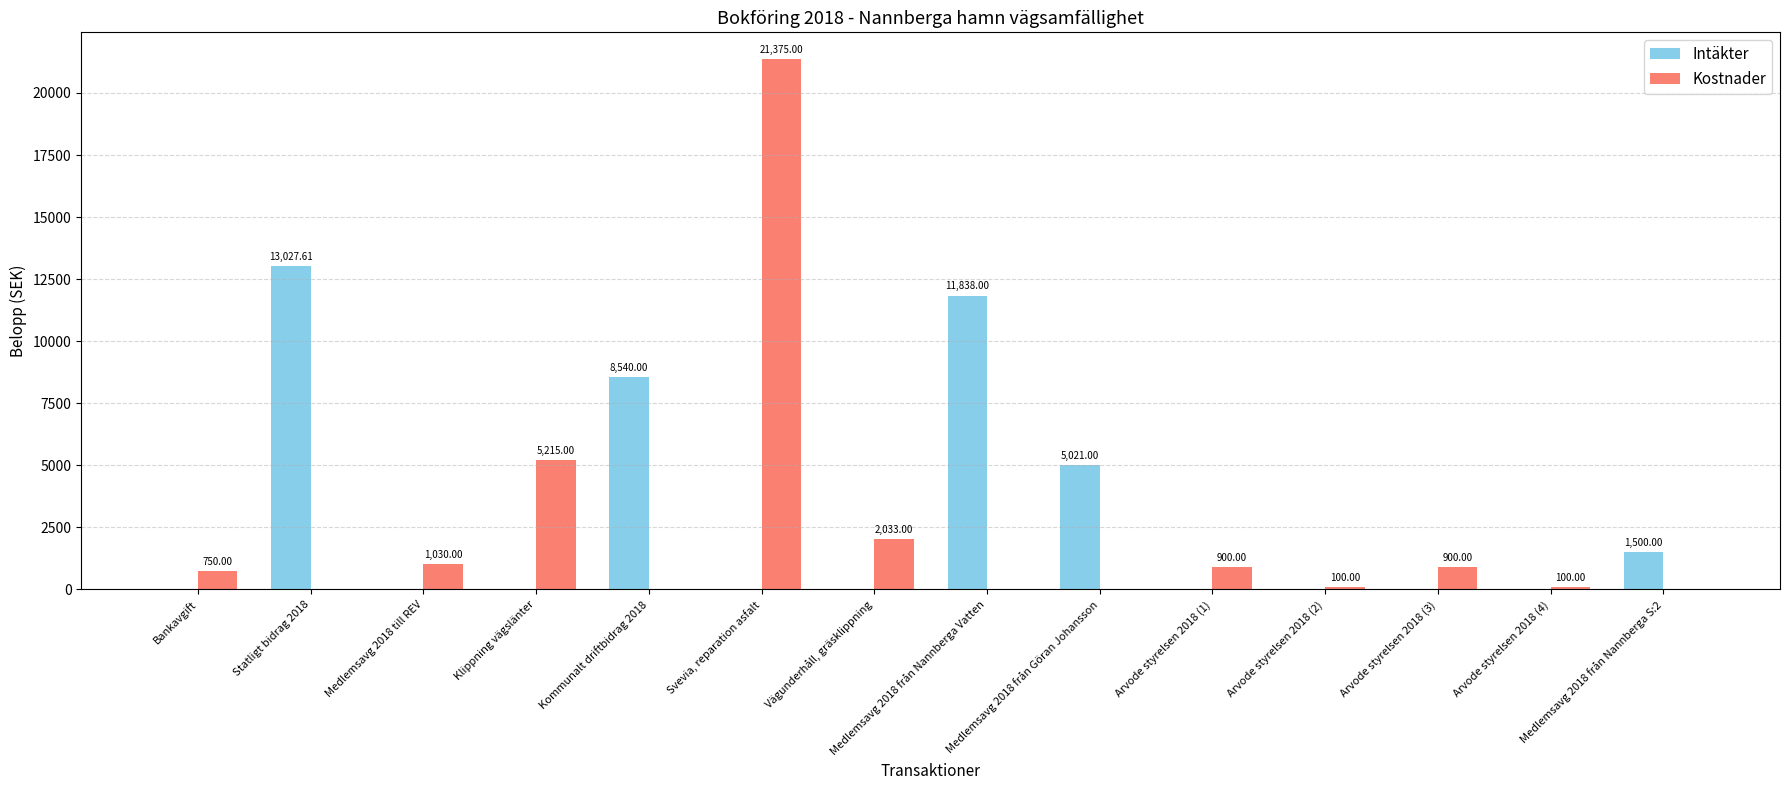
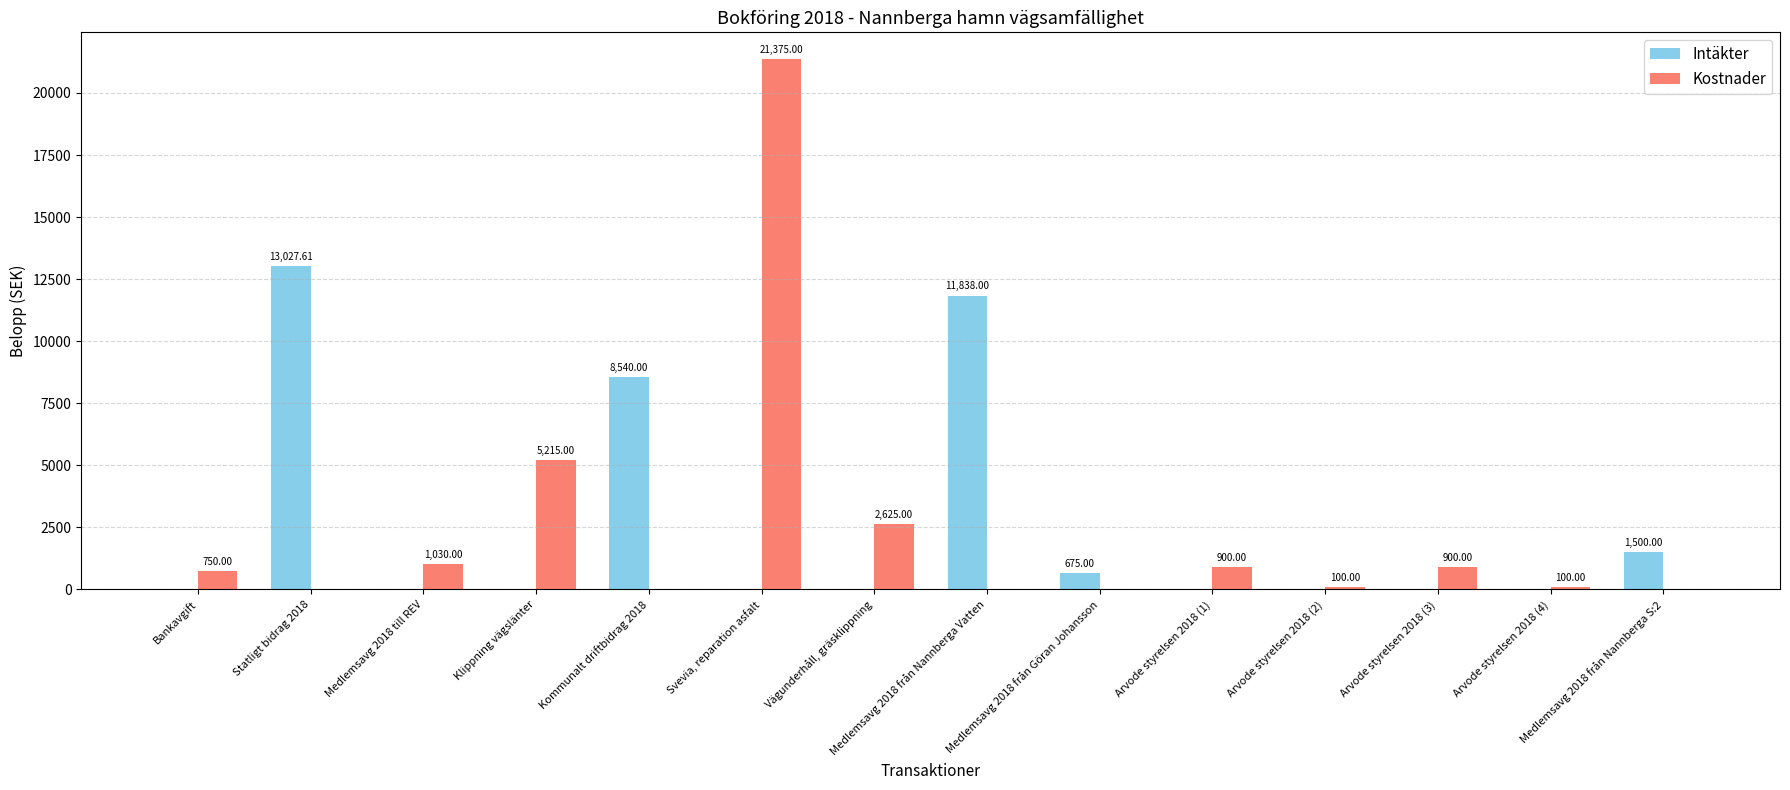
  {
    "Intäkter": {
      "Statligt bidrag 2018": "13,027.61",
      "Kommunalt driftbidrag 2018": "8,540.00",
      "Medlemsavg 2018 från Nannberga Vatten": "11,838.00",
-     "Medlemsavg 2018 från Göran Johansson": "5,021.00",
+     "Medlemsavg 2018 från Göran Johansson": "675.00",
      "Medlemsavg 2018 från Nannberga S:2": "1,500.00"
    },
    "Kostnader": {
      "Bankavgift": "750.00",
      "Medlemsavg 2018 till REV": "1,030.00",
      "Klippning vägslänter": "5,215.00",
      "Svevia, reparation asfalt": "21,375.00",
-     "Vägunderhåll, gräsklippning": "2,033.00",
+     "Vägunderhåll, gräsklippning": "2,625.00",
      "Arvode styrelsen 2018 (1)": "900.00",
      "Arvode styrelsen 2018 (2)": "100.00",
      "Arvode styrelsen 2018 (3)": "900.00",
      "Arvode styrelsen 2018 (4)": "100.00"
    }
  }
